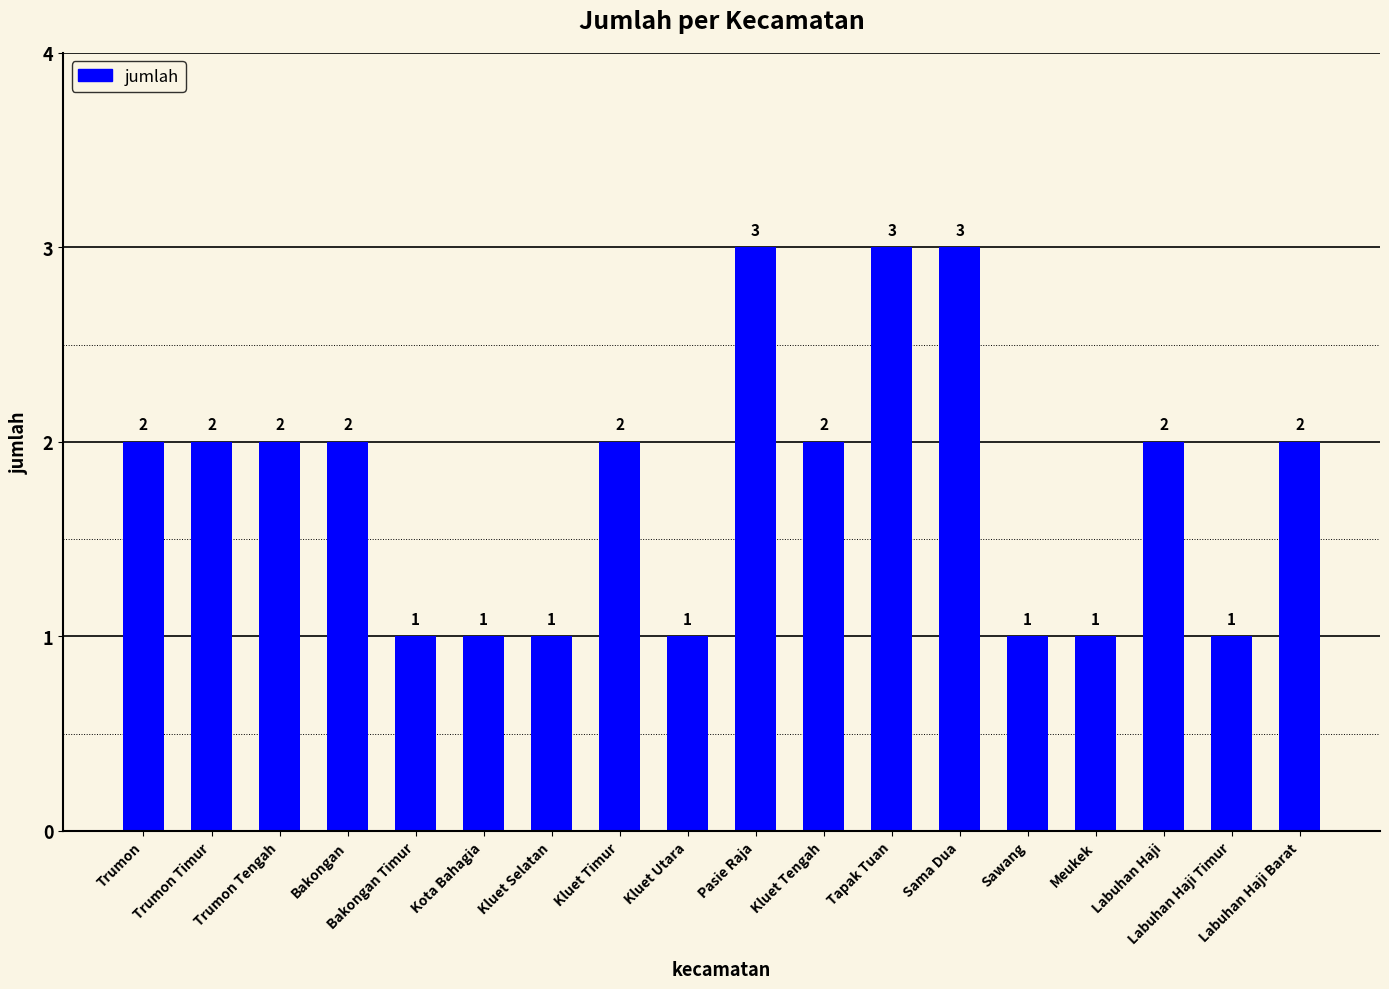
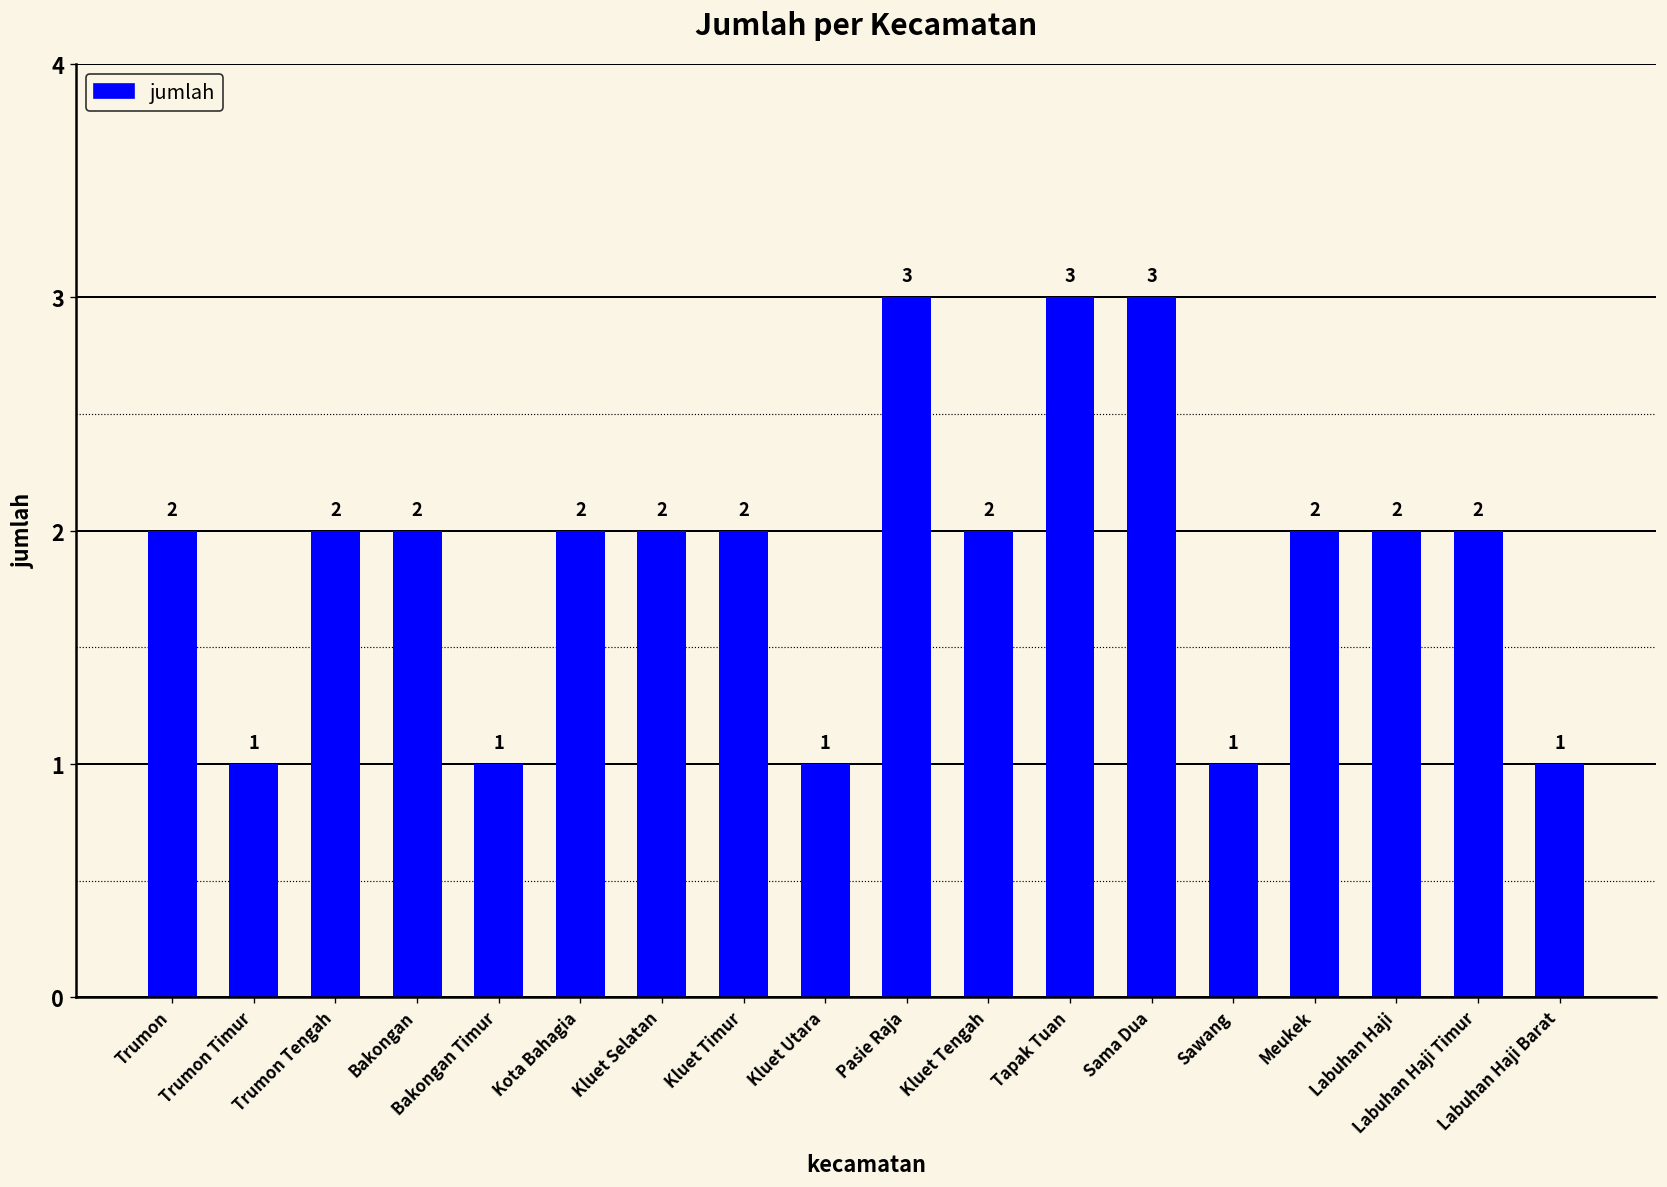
  {
    "Trumon": 2,
-   "Trumon Timur": 2,
+   "Trumon Timur": 1,
    "Trumon Tengah": 2,
    "Bakongan": 2,
    "Bakongan Timur": 1,
-   "Kota Bahagia": 1,
-   "Kluet Selatan": 1,
+   "Kota Bahagia": 2,
+   "Kluet Selatan": 2,
    "Kluet Timur": 2,
    "Kluet Utara": 1,
    "Pasie Raja": 3,
    "Kluet Tengah": 2,
    "Tapak Tuan": 3,
    "Sama Dua": 3,
    "Sawang": 1,
-   "Meukek": 1,
+   "Meukek": 2,
    "Labuhan Haji": 2,
-   "Labuhan Haji Timur": 1,
-   "Labuhan Haji Barat": 2
+   "Labuhan Haji Timur": 2,
+   "Labuhan Haji Barat": 1
  }
